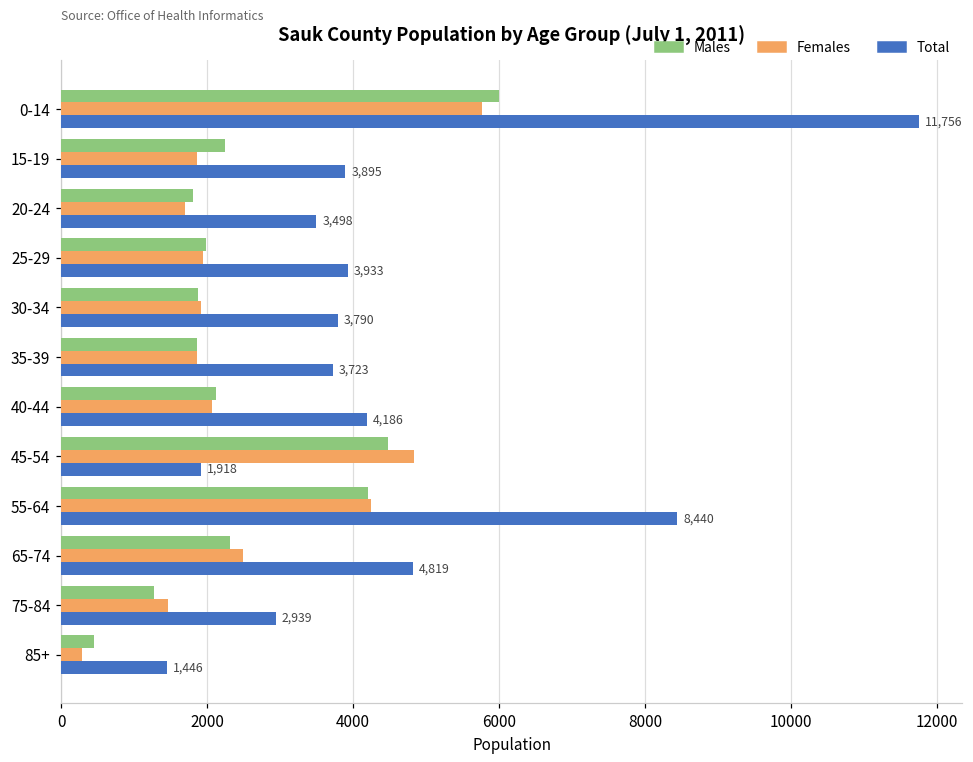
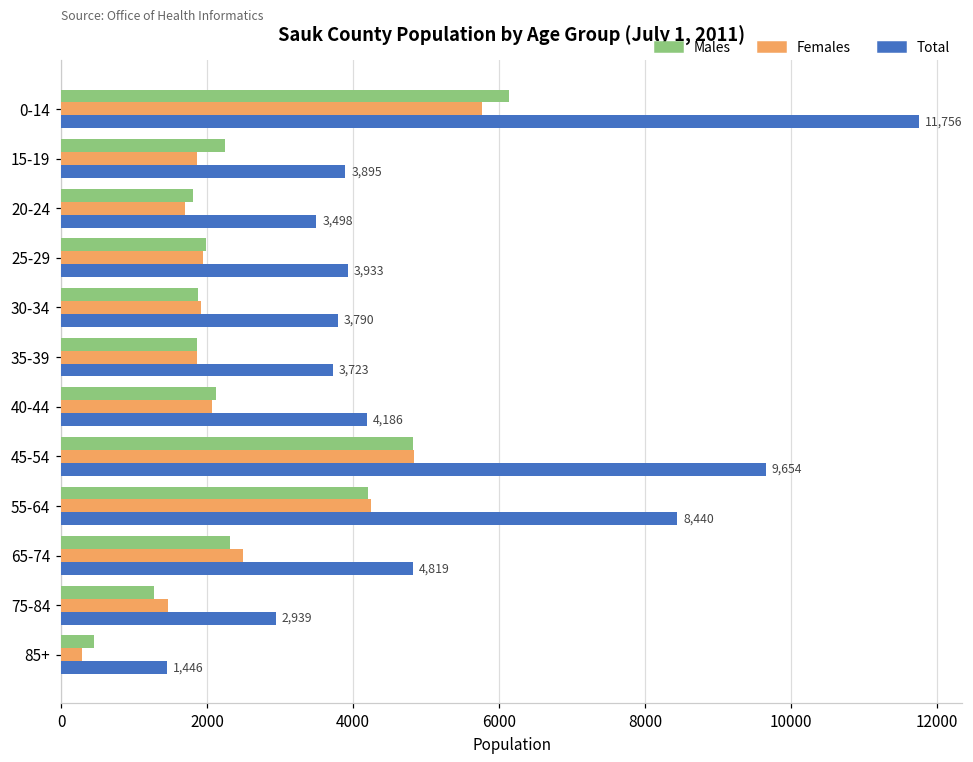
  {
    "Total": {
      "0-14": "11,756",
      "15-19": "3,895",
      "20-24": "3,498",
      "25-29": "3,933",
      "30-34": "3,790",
      "35-39": "3,723",
      "40-44": "4,186",
-     "45-54": "1,918",
+     "45-54": "9,654",
      "55-64": "8,440",
      "65-74": "4,819",
      "75-84": "2,939",
      "85+": "1,446"
    },
    "Females": {
      "0-14": "5800",
      "15-19": "1900",
      "20-24": "1700",
      "25-29": "1900",
      "30-34": "1900",
      "35-39": "1900",
      "40-44": "2100",
      "45-54": "4800",
      "55-64": "4200",
      "65-74": "2500",
      "75-84": "1500",
      "85+": "300"
    },
    "Males": {
-     "0-14": "6000",
+     "0-14": "6100",
      "15-19": "2200",
      "20-24": "1800",
      "25-29": "2000",
      "30-34": "1900",
      "35-39": "1900",
      "40-44": "2100",
-     "45-54": "4500",
+     "45-54": "4800",
      "55-64": "4200",
      "65-74": "2300",
      "75-84": "1300",
      "85+": "500"
    }
  }
